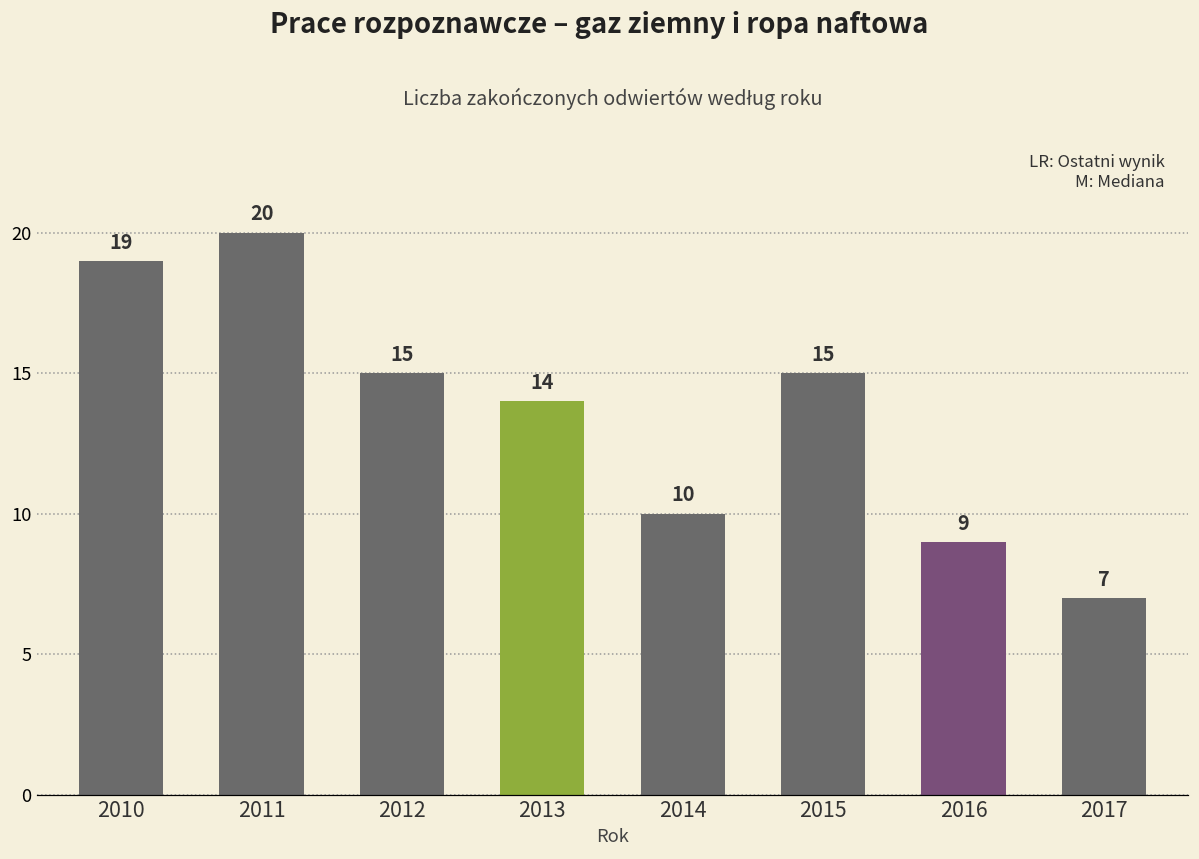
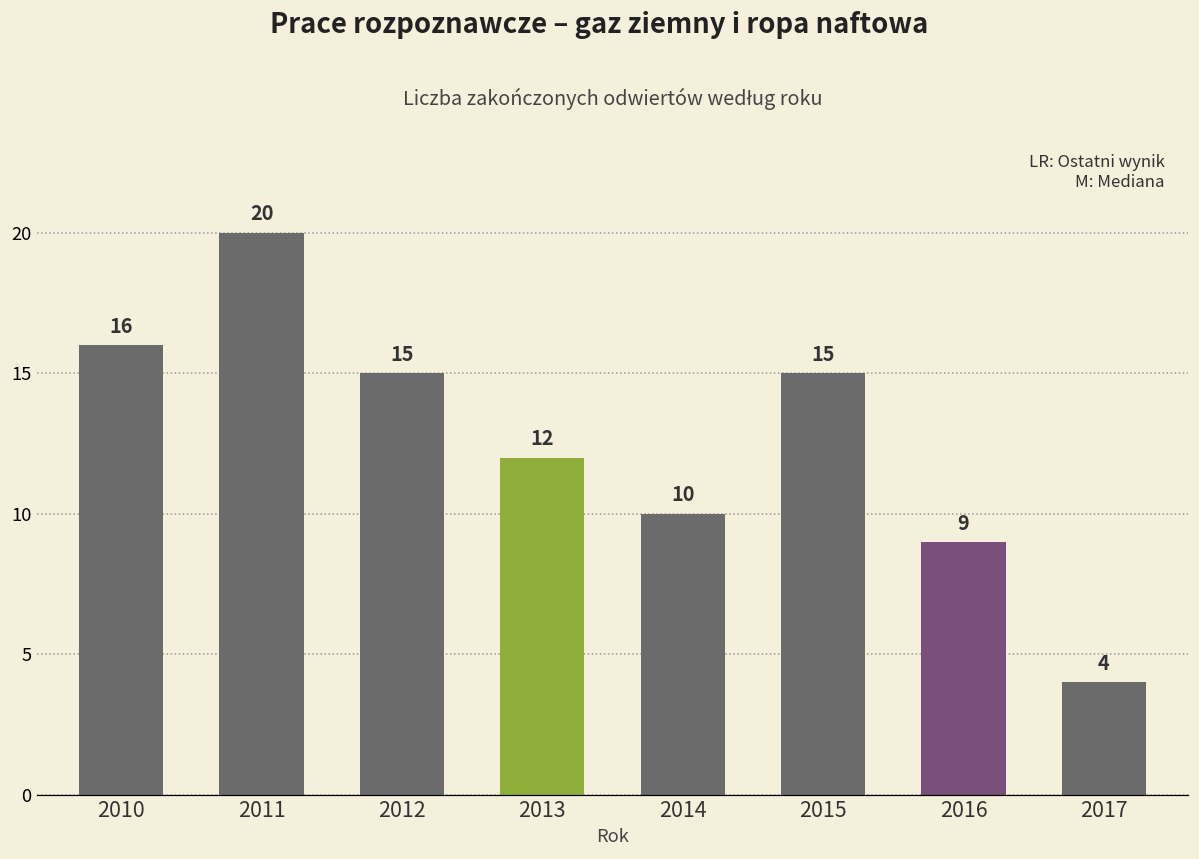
  {
-   "2010": 19,
+   "2010": 16,
    "2011": 20,
    "2012": 15,
-   "2013": 14,
+   "2013": 12,
    "2014": 10,
    "2015": 15,
    "2016": 9,
-   "2017": 7
+   "2017": 4
  }
